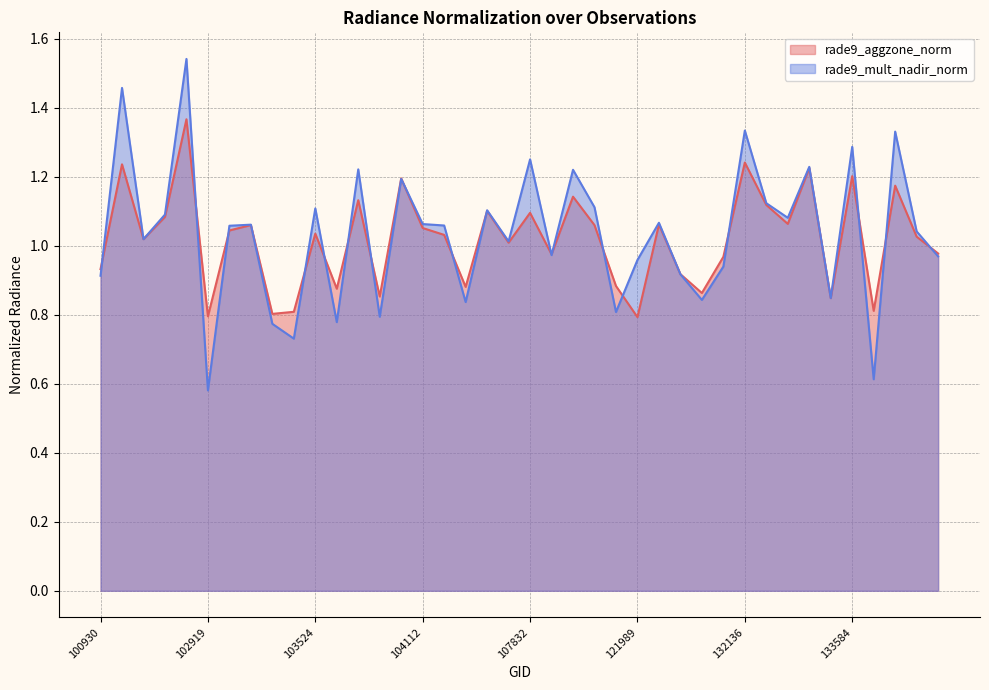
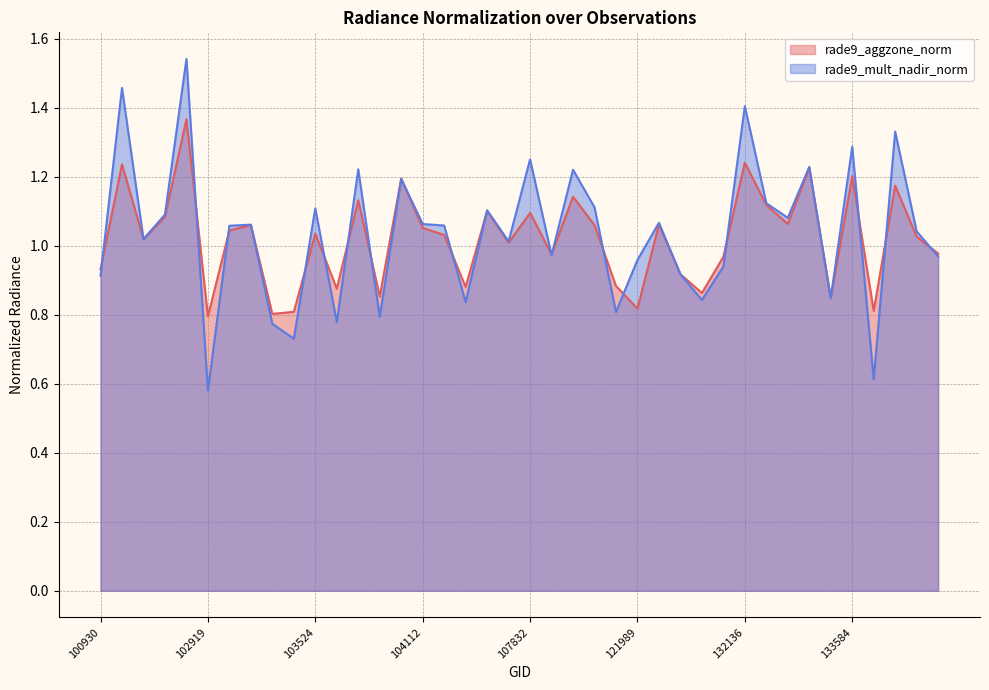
  {
    "rade9_aggzone_norm": {
      "100930": 0.93,
      "102919": 0.80,
      "103524": 1.03,
      "104112": 1.05,
      "107832": 1.10,
-     "121989": 0.79,
+     "121989": 0.82,
      "132136": 1.24,
      "133584": 1.20
    },
    "rade9_mult_nadir_norm": {
      "100930": 0.91,
      "102919": 0.58,
      "103524": 1.11,
      "104112": 1.06,
      "107832": 1.25,
      "121989": 0.96,
-     "132136": 1.33,
+     "132136": 1.40,
      "133584": 1.29
    }
  }
